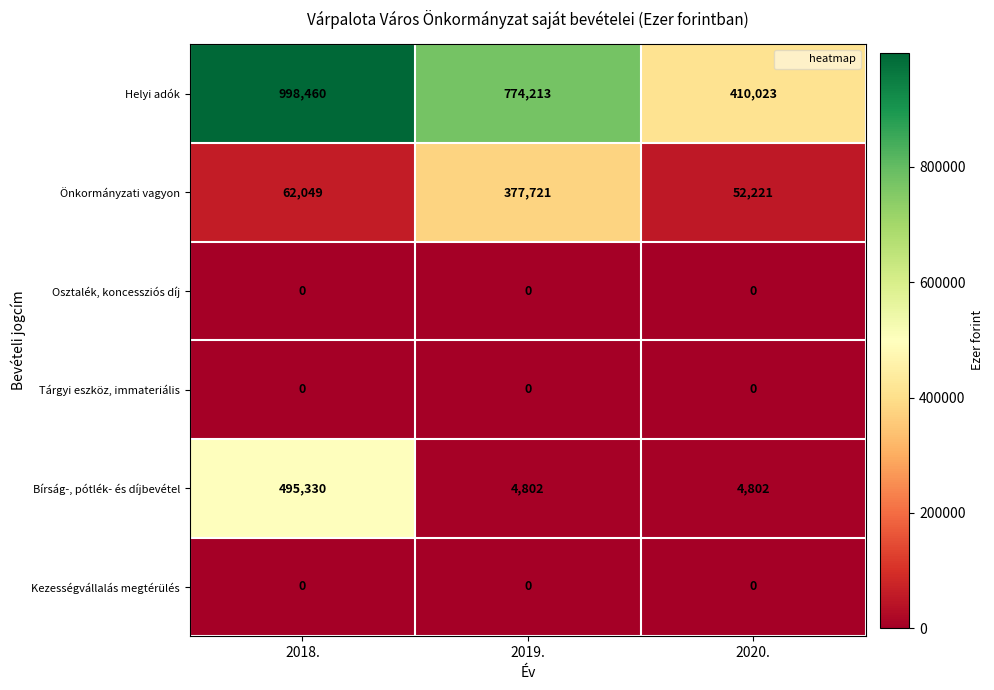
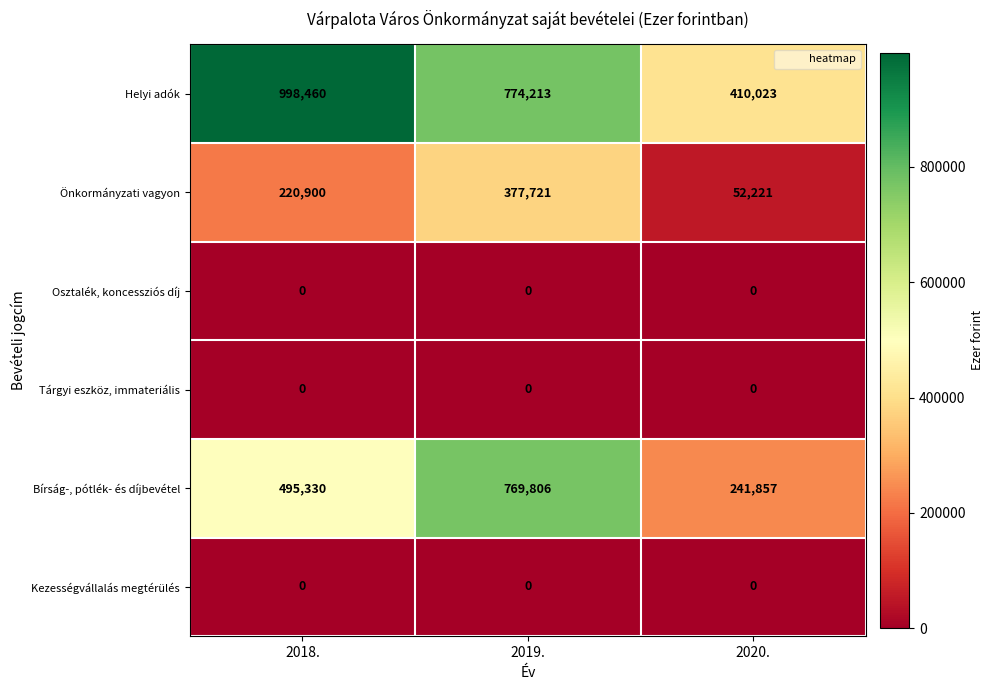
  {
    "Helyi adók": {
      "2018.": "998,460",
      "2019.": "774,213",
      "2020.": "410,023"
    },
    "Önkormányzati vagyon": {
-     "2018.": "62,049",
+     "2018.": "220,900",
      "2019.": "377,721",
      "2020.": "52,221"
    },
    "Osztalék, koncessziós díj": {
      "2018.": "0",
      "2019.": "0",
      "2020.": "0"
    },
    "Tárgyi eszköz, immateriális": {
      "2018.": "0",
      "2019.": "0",
      "2020.": "0"
    },
    "Bírság-, pótlék- és díjbevétel": {
      "2018.": "495,330",
-     "2019.": "4,802",
-     "2020.": "4,802"
+     "2019.": "769,806",
+     "2020.": "241,857"
    },
    "Kezességvállalás megtérülés": {
      "2018.": "0",
      "2019.": "0",
      "2020.": "0"
    }
  }
